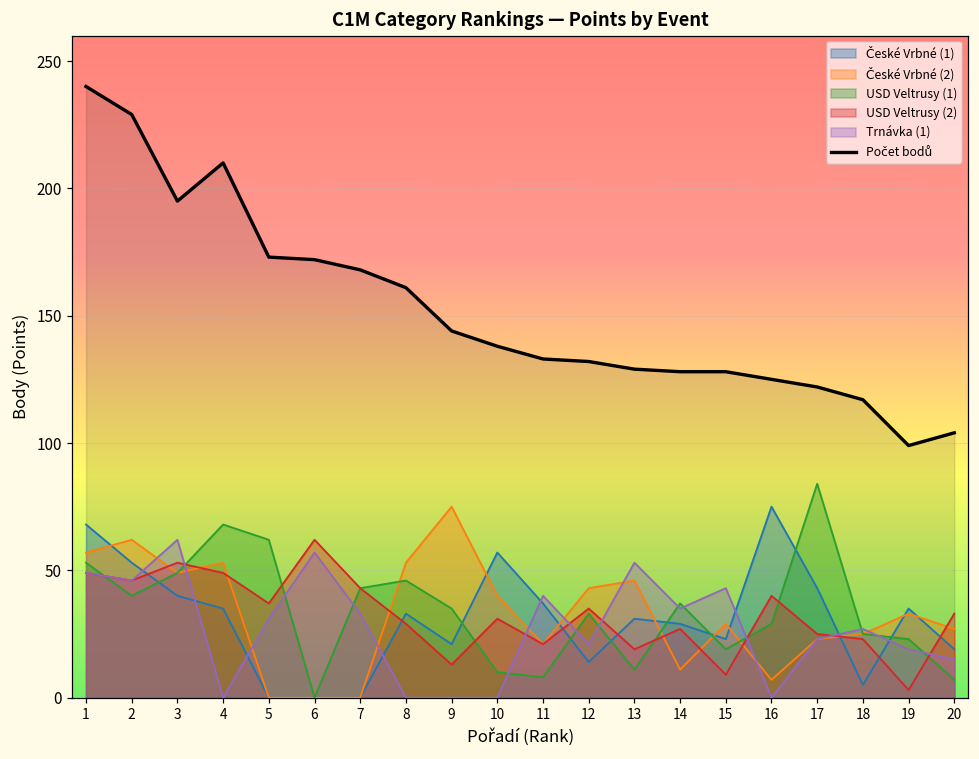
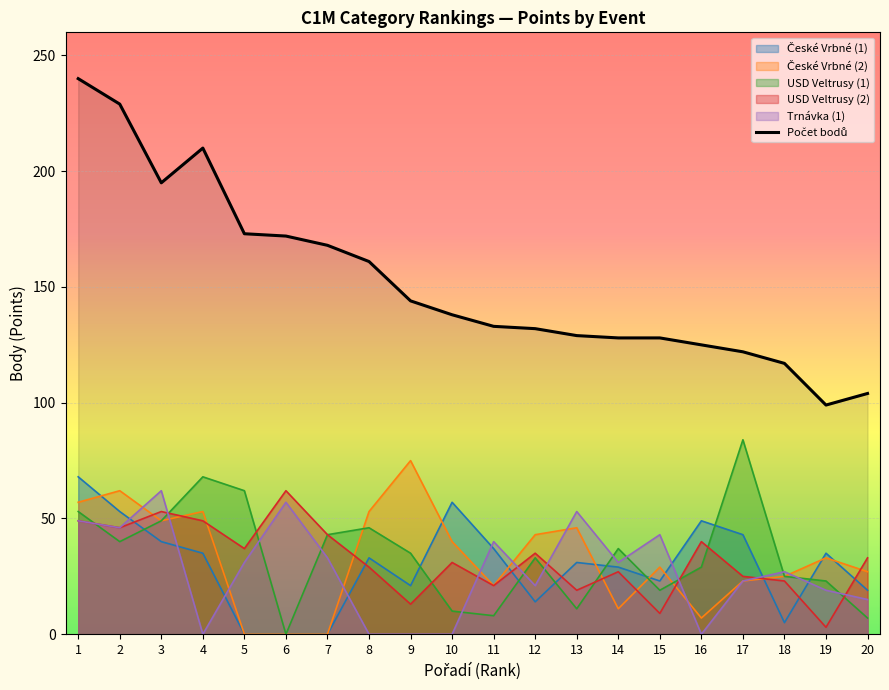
  {
    "České Vrbné (1)": {
      "1": 68,
      "2": 53,
      "3": 40,
      "4": 35,
      "8": 33,
      "9": 21,
      "10": 57,
      "11": 37,
      "12": 14,
      "13": 31,
      "14": 29,
      "15": 23,
-     "16": 75,
+     "16": 49,
      "17": 43,
      "18": 5,
      "19": 35,
      "20": 19
    },
    "USD Veltrusy (1)": {
      "1": 53,
      "2": 40,
      "4": 68,
      "5": 62,
      "8": 46,
      "9": 35,
      "10": 10,
      "11": 8,
      "12": 33,
      "13": 11,
      "14": 37,
      "15": 19,
      "16": 29,
      "17": 84,
      "19": 23,
      "20": 7
    },
    "Trnávka (1)": {
      "3": 62,
      "4": 0,
      "5": 31,
      "6": 57,
      "7": 33,
      "8": 0,
      "9": 0,
      "10": 0,
      "11": 40,
      "12": 21,
      "13": 53,
-     "14": 35,
+     "14": 31,
      "15": 43,
      "16": 0,
      "18": 27,
      "19": 19,
      "20": 15
    },
    "Počet bodů": {
      "1": 240,
      "2": 229,
      "3": 195,
      "4": 210,
      "5": 173,
      "6": 172,
      "7": 168,
      "8": 161,
      "9": 144,
      "10": 138,
      "11": 133,
      "12": 132,
      "13": 129,
      "14": 128,
      "15": 128,
      "16": 125,
      "17": 122,
      "18": 117,
      "19": 99,
      "20": 104
    }
  }
